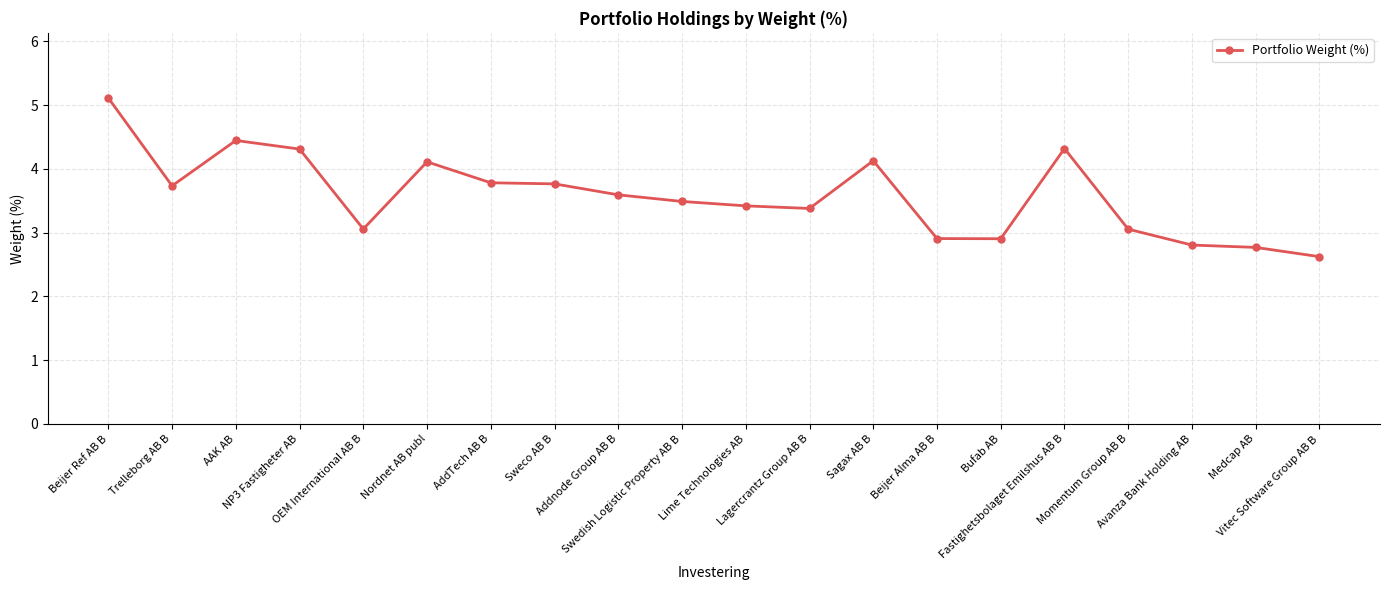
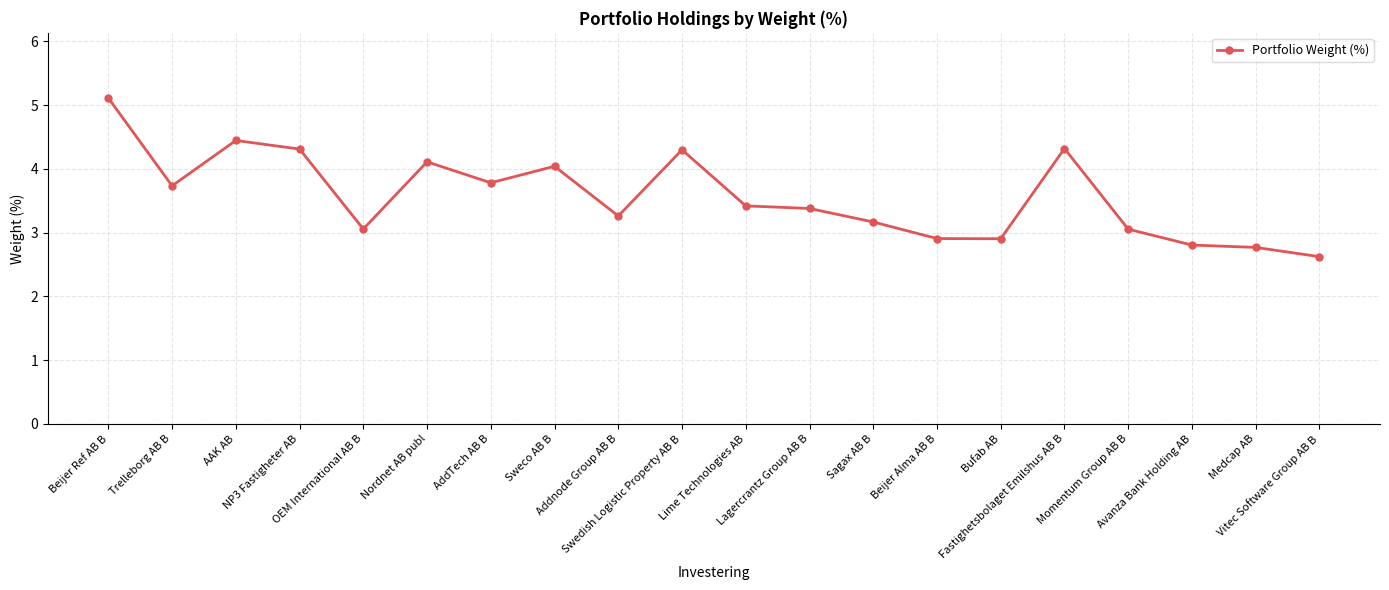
  {
    "Beijer Ref AB B": 5.1,
    "Trelleborg AB B": 3.7,
    "AAK AB": 4.4,
    "NP3 Fastigheter AB": 4.3,
    "OEM International AB B": 3.1,
    "Nordnet AB publ": 4.1,
    "AddTech AB B": 3.8,
-   "Sweco AB B": 3.8,
-   "Addnode Group AB B": 3.6,
-   "Swedish Logistic Property AB B": 3.5,
+   "Sweco AB B": 4.0,
+   "Addnode Group AB B": 3.3,
+   "Swedish Logistic Property AB B": 4.3,
    "Lime Technologies AB": 3.4,
    "Lagercrantz Group AB B": 3.4,
-   "Sagax AB B": 4.1,
+   "Sagax AB B": 3.2,
    "Beijer Alma AB B": 2.9,
    "Bufab AB": 2.9,
    "Fastighetsbolaget Emilshus AB B": 4.3,
    "Momentum Group AB B": 3.1,
    "Avanza Bank Holding AB": 2.8,
    "Medcap AB": 2.8,
    "Vitec Software Group AB B": 2.6
  }
